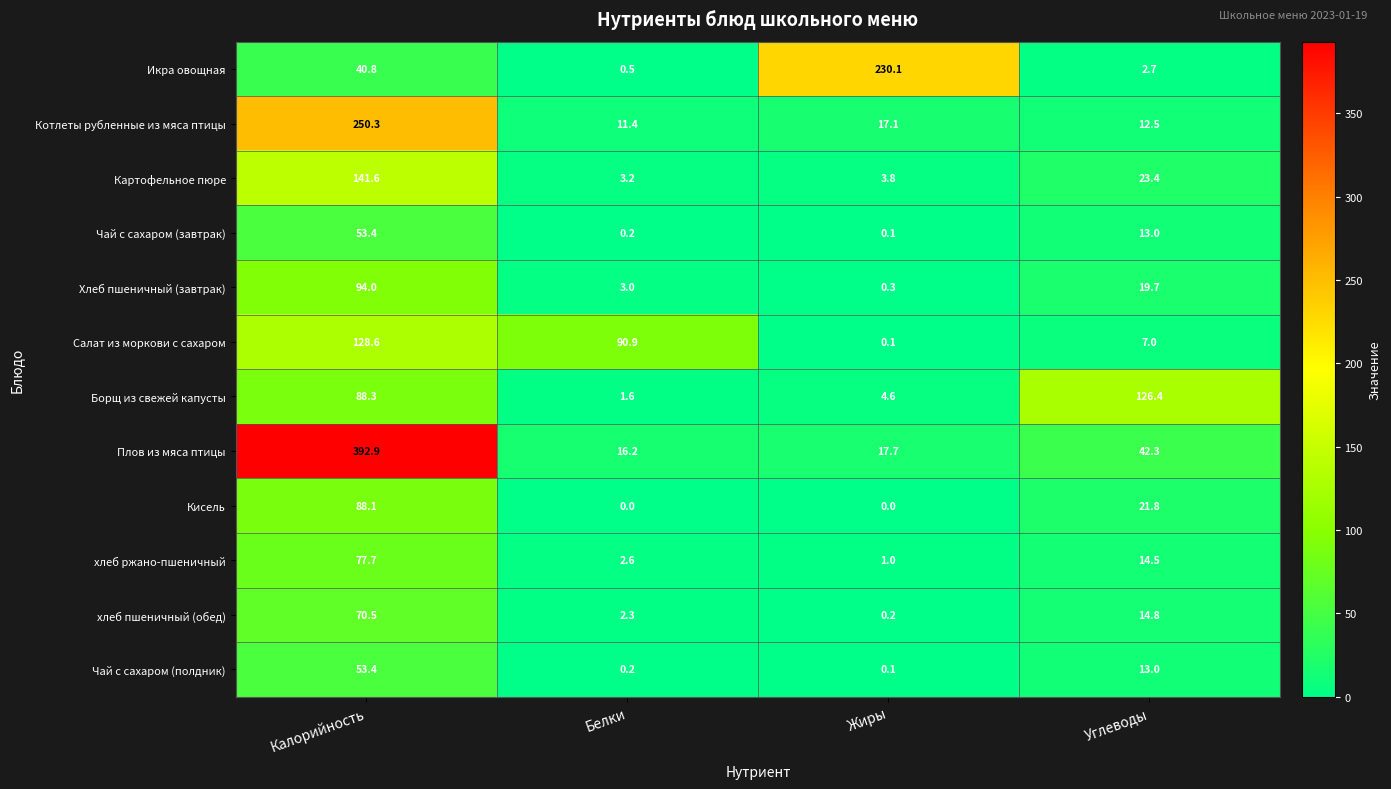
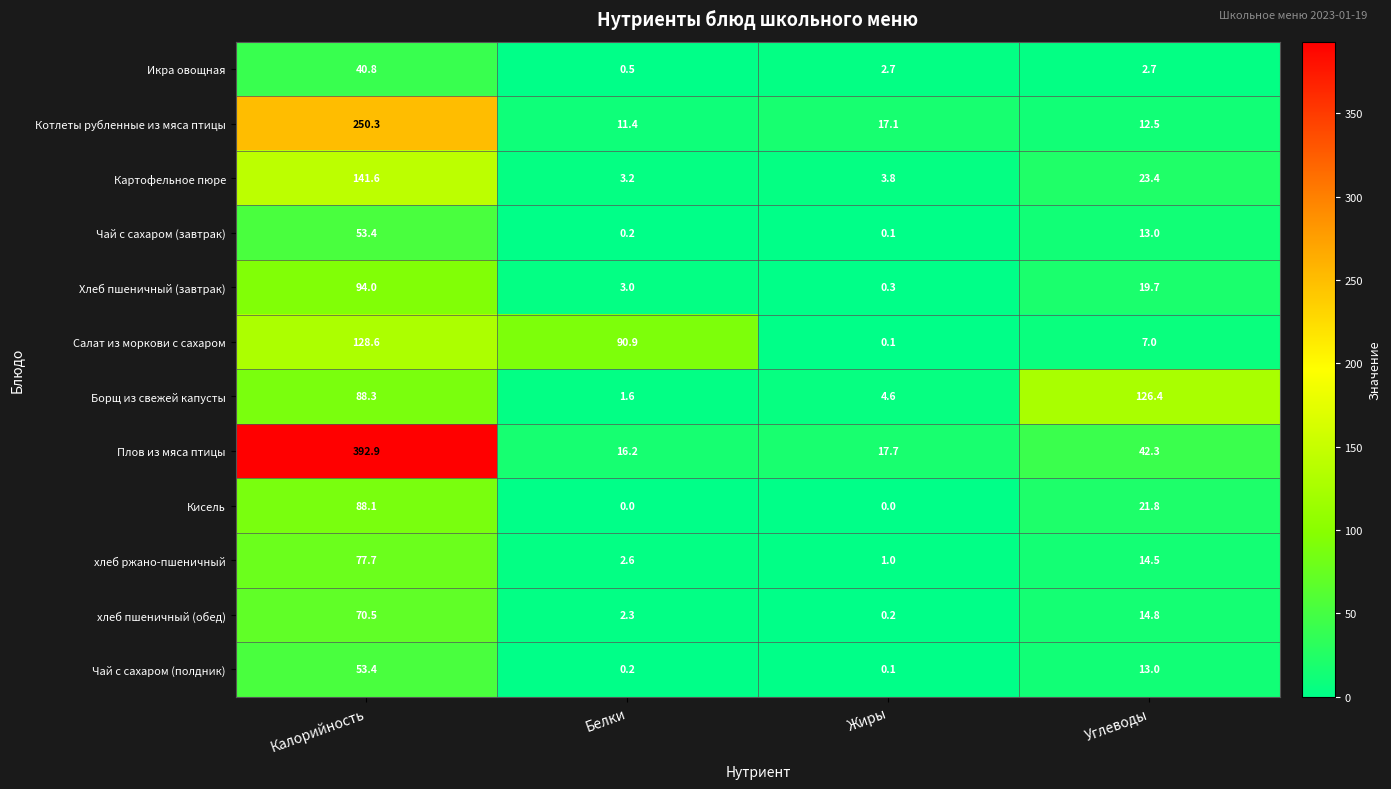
  {
    "Икра овощная": {
      "Калорийность": 40.8,
      "Белки": 0.5,
-     "Жиры": 230.1,
+     "Жиры": 2.7,
      "Углеводы": 2.7
    },
    "Котлеты рубленные из мяса птицы": {
      "Калорийность": 250.3,
      "Белки": 11.4,
      "Жиры": 17.1,
      "Углеводы": 12.5
    },
    "Картофельное пюре": {
      "Калорийность": 141.6,
      "Белки": 3.2,
      "Жиры": 3.8,
      "Углеводы": 23.4
    },
    "Чай с сахаром (завтрак)": {
      "Калорийность": 53.4,
      "Белки": 0.2,
      "Жиры": 0.1,
      "Углеводы": 13.0
    },
    "Хлеб пшеничный (завтрак)": {
      "Калорийность": 94.0,
      "Белки": 3.0,
      "Жиры": 0.3,
      "Углеводы": 19.7
    },
    "Салат из моркови с сахаром": {
      "Калорийность": 128.6,
      "Белки": 90.9,
      "Жиры": 0.1,
      "Углеводы": 7.0
    },
    "Борщ из свежей капусты": {
      "Калорийность": 88.3,
      "Белки": 1.6,
      "Жиры": 4.6,
      "Углеводы": 126.4
    },
    "Плов из мяса птицы": {
      "Калорийность": 392.9,
      "Белки": 16.2,
      "Жиры": 17.7,
      "Углеводы": 42.3
    },
    "Кисель": {
      "Калорийность": 88.1,
      "Белки": 0.0,
      "Жиры": 0.0,
      "Углеводы": 21.8
    },
    "хлеб ржано-пшеничный": {
      "Калорийность": 77.7,
      "Белки": 2.6,
      "Жиры": 1.0,
      "Углеводы": 14.5
    },
    "хлеб пшеничный (обед)": {
      "Калорийность": 70.5,
      "Белки": 2.3,
      "Жиры": 0.2,
      "Углеводы": 14.8
    },
    "Чай с сахаром (полдник)": {
      "Калорийность": 53.4,
      "Белки": 0.2,
      "Жиры": 0.1,
      "Углеводы": 13.0
    }
  }
